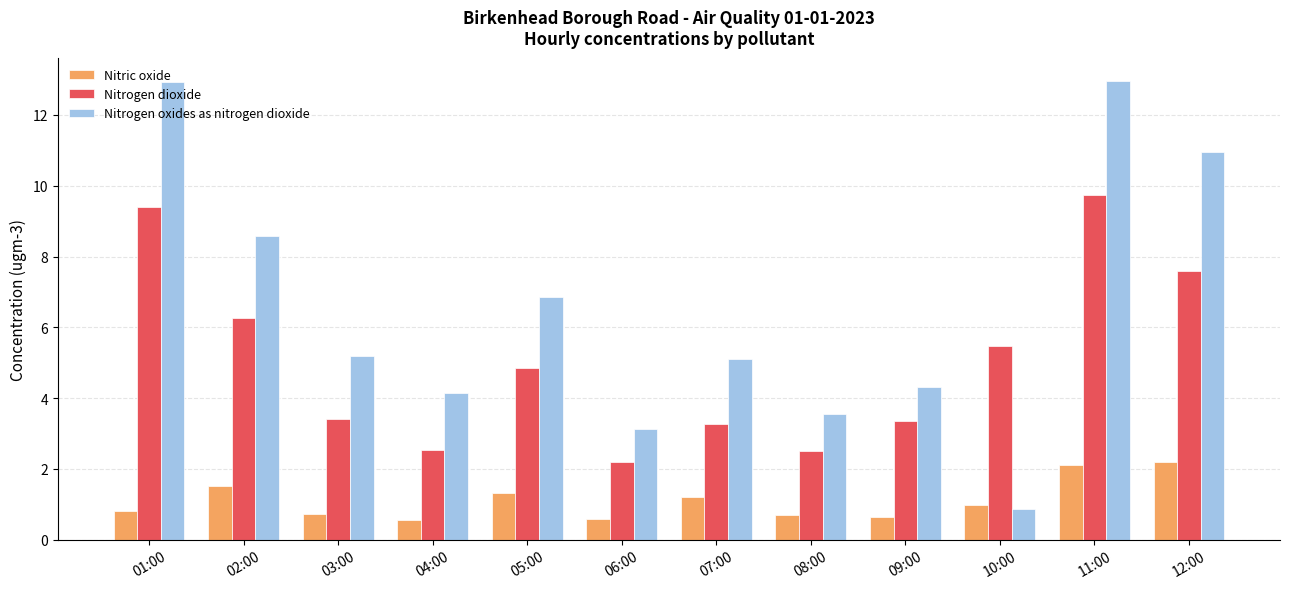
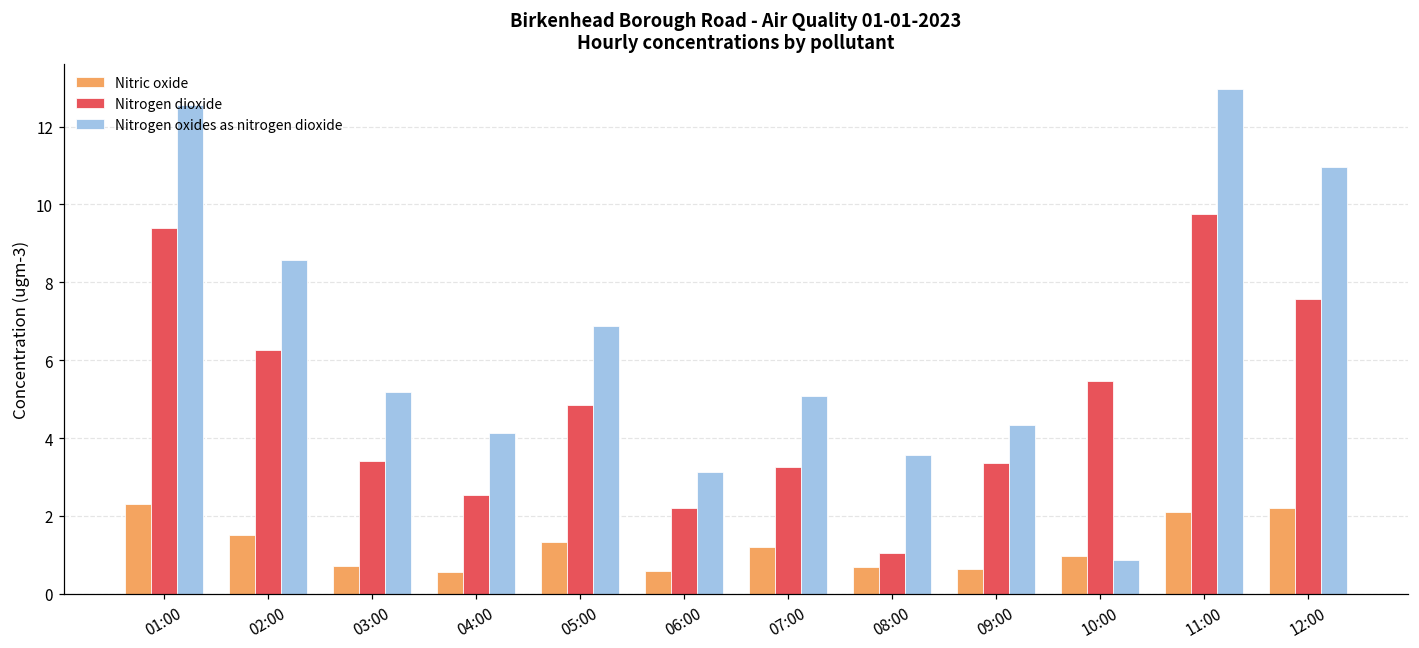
  {
    "Nitric oxide": {
-     "01:00": 0.8,
+     "01:00": 2.3,
      "02:00": 1.5,
      "03:00": 0.7,
      "04:00": 0.6,
      "05:00": 1.3,
      "06:00": 0.6,
      "07:00": 1.2,
      "08:00": 0.7,
      "09:00": 0.6,
      "10:00": 1.0,
      "11:00": 2.1,
      "12:00": 2.2
    },
    "Nitrogen dioxide": {
      "01:00": 9.4,
      "02:00": 6.3,
      "03:00": 3.4,
      "04:00": 2.5,
      "05:00": 4.8,
      "06:00": 2.2,
      "07:00": 3.3,
-     "08:00": 2.5,
+     "08:00": 1.0,
      "09:00": 3.4,
      "10:00": 5.5,
      "11:00": 9.7,
      "12:00": 7.6
    },
    "Nitrogen oxides as nitrogen dioxide": {
-     "01:00": 12.9,
+     "01:00": 12.5,
      "02:00": 8.6,
      "03:00": 5.2,
      "04:00": 4.1,
      "05:00": 6.9,
      "06:00": 3.1,
      "07:00": 5.1,
      "08:00": 3.6,
      "09:00": 4.3,
      "10:00": 0.9,
      "11:00": 13.0,
      "12:00": 11.0
    }
  }
